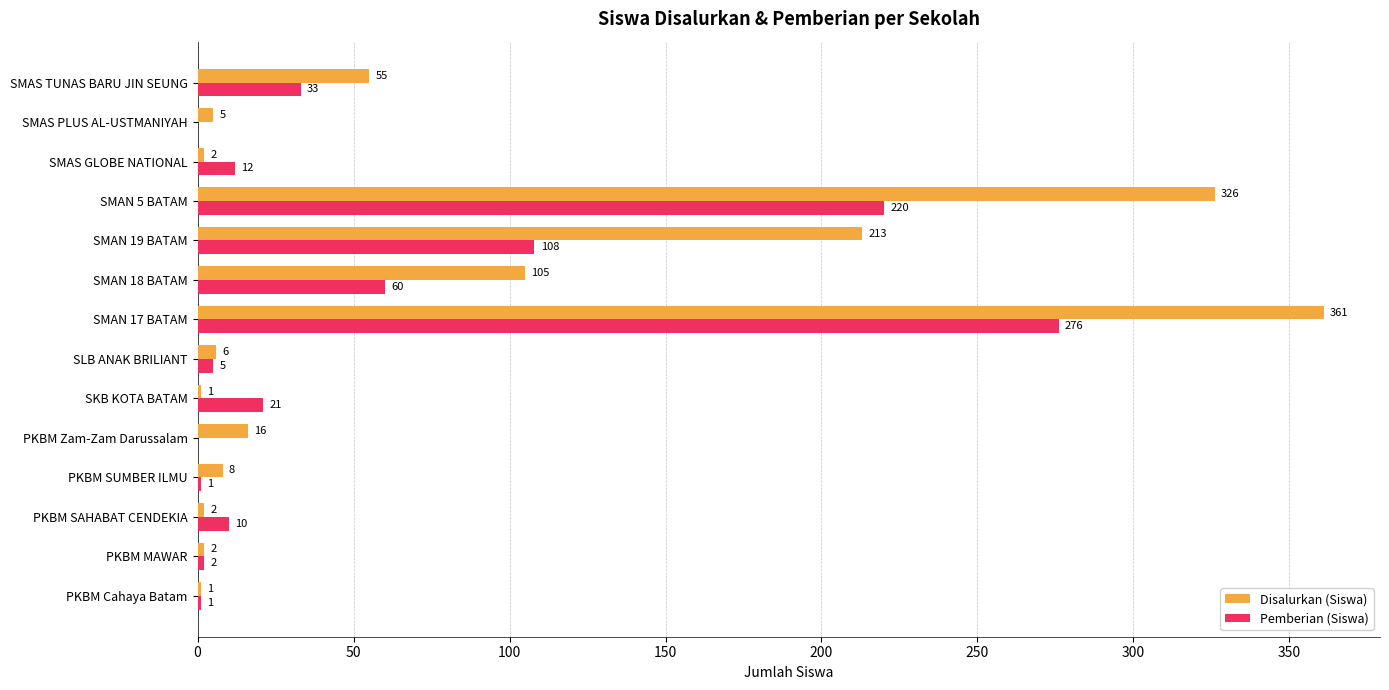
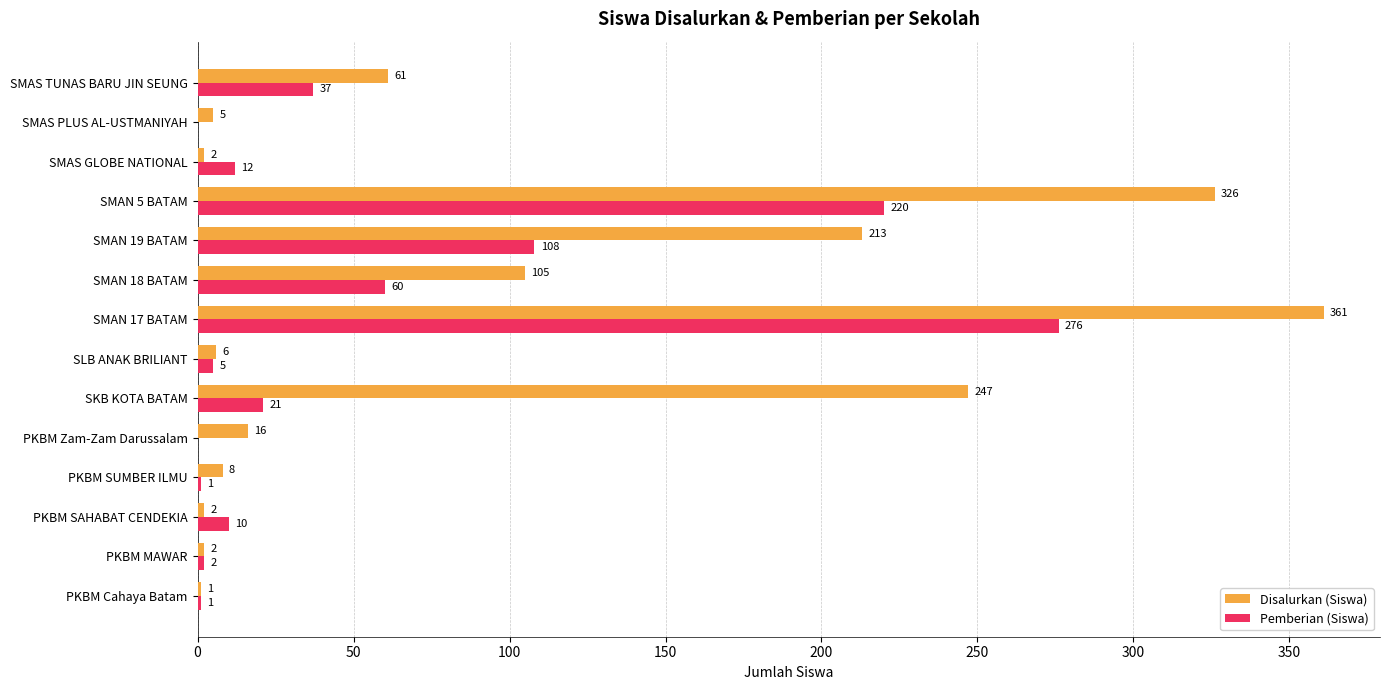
  {
    "Disalurkan (Siswa)": {
-     "SMAS TUNAS BARU JIN SEUNG": 55,
+     "SMAS TUNAS BARU JIN SEUNG": 61,
      "SMAS PLUS AL-USTMANIYAH": 5,
      "SMAS GLOBE NATIONAL": 2,
      "SMAN 5 BATAM": 326,
      "SMAN 19 BATAM": 213,
      "SMAN 18 BATAM": 105,
      "SMAN 17 BATAM": 361,
      "SLB ANAK BRILIANT": 6,
-     "SKB KOTA BATAM": 1,
+     "SKB KOTA BATAM": 247,
      "PKBM Zam-Zam Darussalam": 16,
      "PKBM SUMBER ILMU": 8,
      "PKBM SAHABAT CENDEKIA": 2,
      "PKBM MAWAR": 2,
      "PKBM Cahaya Batam": 1
    },
    "Pemberian (Siswa)": {
-     "SMAS TUNAS BARU JIN SEUNG": 33,
+     "SMAS TUNAS BARU JIN SEUNG": 37,
      "SMAS GLOBE NATIONAL": 12,
      "SMAN 5 BATAM": 220,
      "SMAN 19 BATAM": 108,
      "SMAN 18 BATAM": 60,
      "SMAN 17 BATAM": 276,
      "SLB ANAK BRILIANT": 5,
      "SKB KOTA BATAM": 21,
      "PKBM SUMBER ILMU": 1,
      "PKBM SAHABAT CENDEKIA": 10,
      "PKBM MAWAR": 2,
      "PKBM Cahaya Batam": 1
    }
  }
